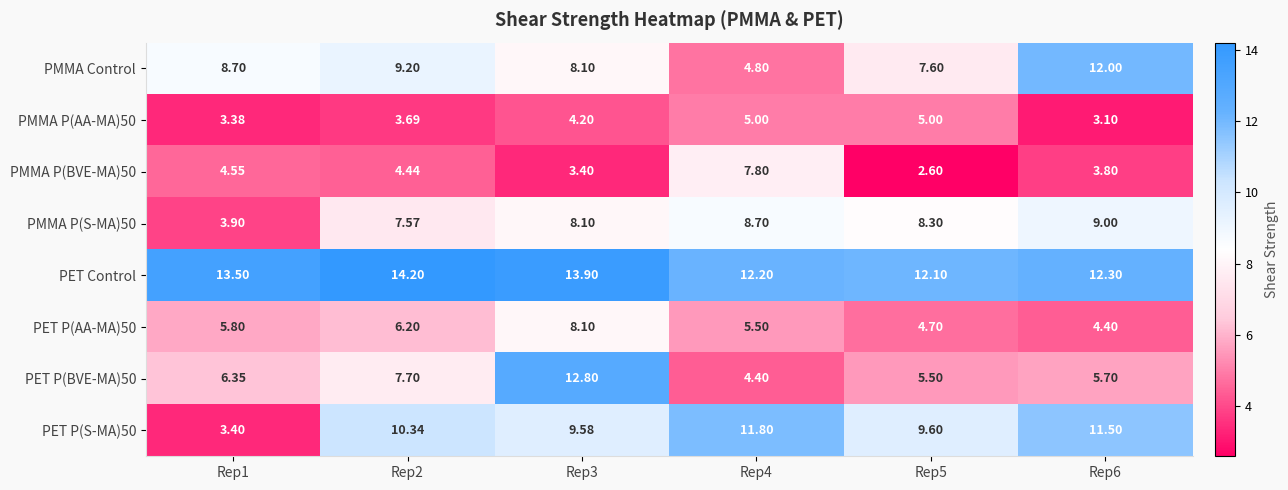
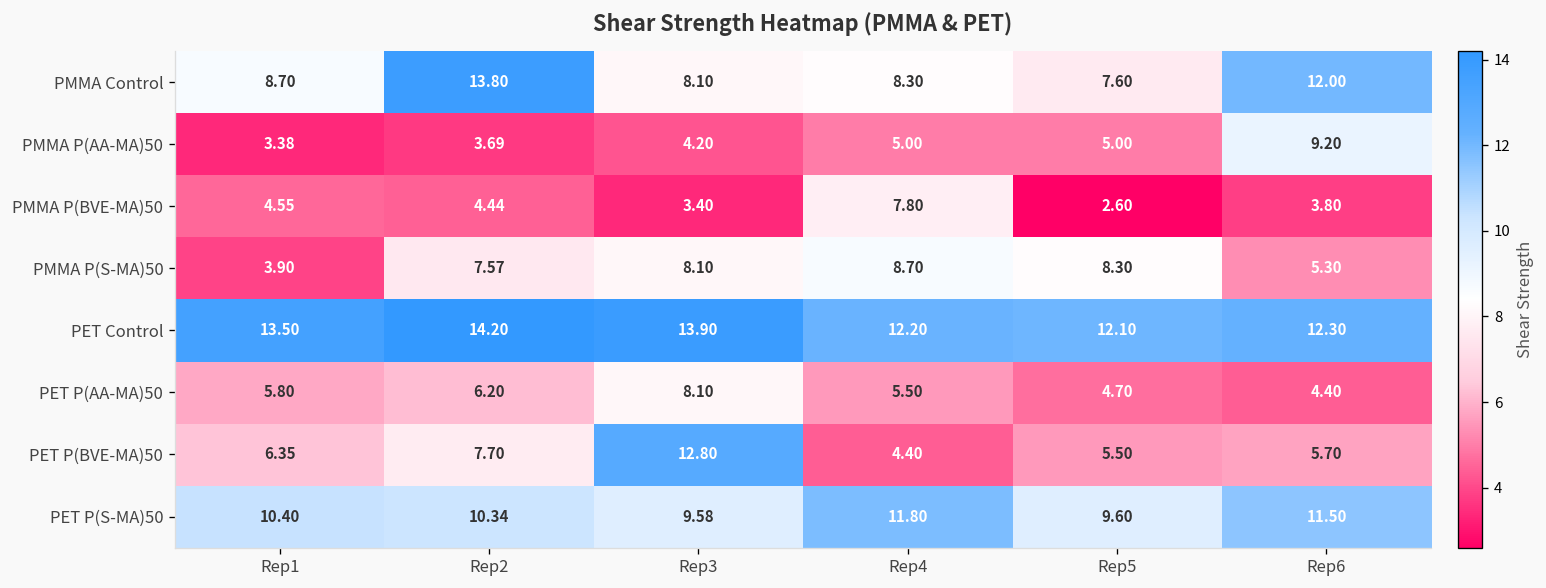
  {
    "PMMA Control": {
      "Rep1": 8.70,
-     "Rep2": 9.20,
+     "Rep2": 13.80,
      "Rep3": 8.10,
-     "Rep4": 4.80,
+     "Rep4": 8.30,
      "Rep5": 7.60,
      "Rep6": 12.00
    },
    "PMMA P(AA-MA)50": {
      "Rep1": 3.38,
      "Rep2": 3.69,
      "Rep3": 4.20,
      "Rep4": 5.00,
      "Rep5": 5.00,
-     "Rep6": 3.10
+     "Rep6": 9.20
    },
    "PMMA P(BVE-MA)50": {
      "Rep1": 4.55,
      "Rep2": 4.44,
      "Rep3": 3.40,
      "Rep4": 7.80,
      "Rep5": 2.60,
      "Rep6": 3.80
    },
    "PMMA P(S-MA)50": {
      "Rep1": 3.90,
      "Rep2": 7.57,
      "Rep3": 8.10,
      "Rep4": 8.70,
      "Rep5": 8.30,
-     "Rep6": 9.00
+     "Rep6": 5.30
    },
    "PET Control": {
      "Rep1": 13.50,
      "Rep2": 14.20,
      "Rep3": 13.90,
      "Rep4": 12.20,
      "Rep5": 12.10,
      "Rep6": 12.30
    },
    "PET P(AA-MA)50": {
      "Rep1": 5.80,
      "Rep2": 6.20,
      "Rep3": 8.10,
      "Rep4": 5.50,
      "Rep5": 4.70,
      "Rep6": 4.40
    },
    "PET P(BVE-MA)50": {
      "Rep1": 6.35,
      "Rep2": 7.70,
      "Rep3": 12.80,
      "Rep4": 4.40,
      "Rep5": 5.50,
      "Rep6": 5.70
    },
    "PET P(S-MA)50": {
-     "Rep1": 3.40,
+     "Rep1": 10.40,
      "Rep2": 10.34,
      "Rep3": 9.58,
      "Rep4": 11.80,
      "Rep5": 9.60,
      "Rep6": 11.50
    }
  }
